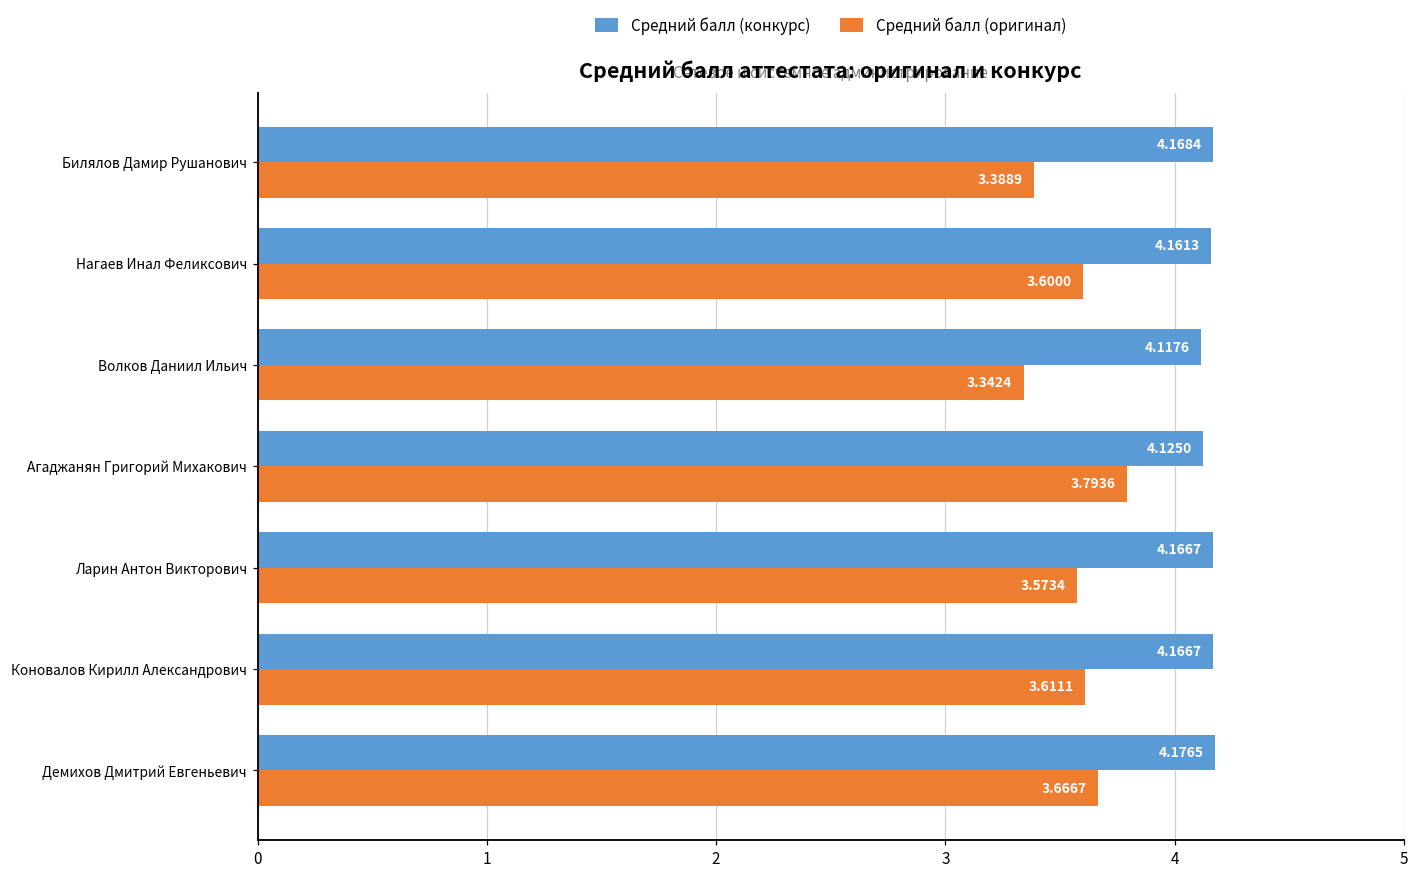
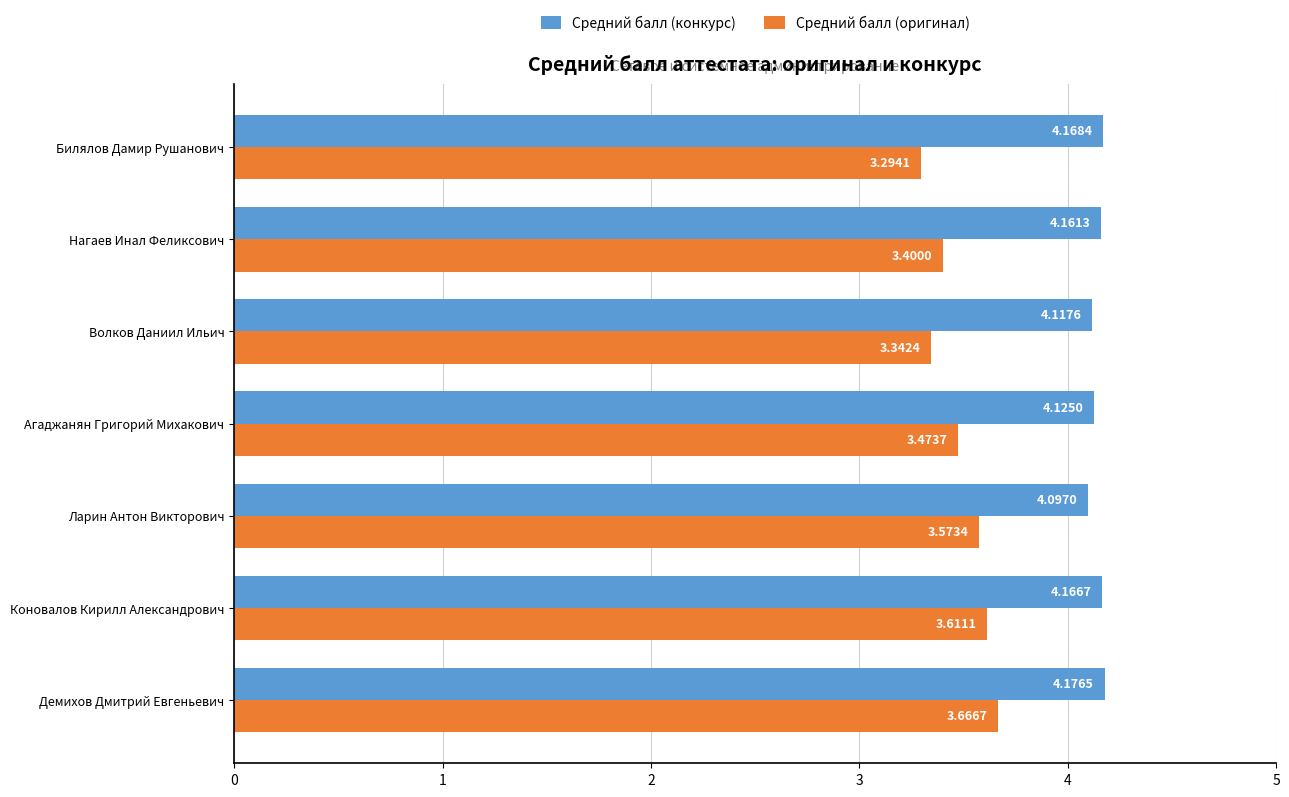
  {
    "Средний балл (конкурс)": {
      "Билялов Дамир Рушанович": 4.1684,
      "Нагаев Инал Феликсович": 4.1613,
      "Волков Даниил Ильич": 4.1176,
      "Агаджанян Григорий Михакович": 4.1250,
-     "Ларин Антон Викторович": 4.1667,
+     "Ларин Антон Викторович": 4.0970,
      "Коновалов Кирилл Александрович": 4.1667,
      "Демихов Дмитрий Евгеньевич": 4.1765
    },
    "Средний балл (оригинал)": {
-     "Билялов Дамир Рушанович": 3.3889,
-     "Нагаев Инал Феликсович": 3.6000,
+     "Билялов Дамир Рушанович": 3.2941,
+     "Нагаев Инал Феликсович": 3.4000,
      "Волков Даниил Ильич": 3.3424,
-     "Агаджанян Григорий Михакович": 3.7936,
+     "Агаджанян Григорий Михакович": 3.4737,
      "Ларин Антон Викторович": 3.5734,
      "Коновалов Кирилл Александрович": 3.6111,
      "Демихов Дмитрий Евгеньевич": 3.6667
    }
  }
